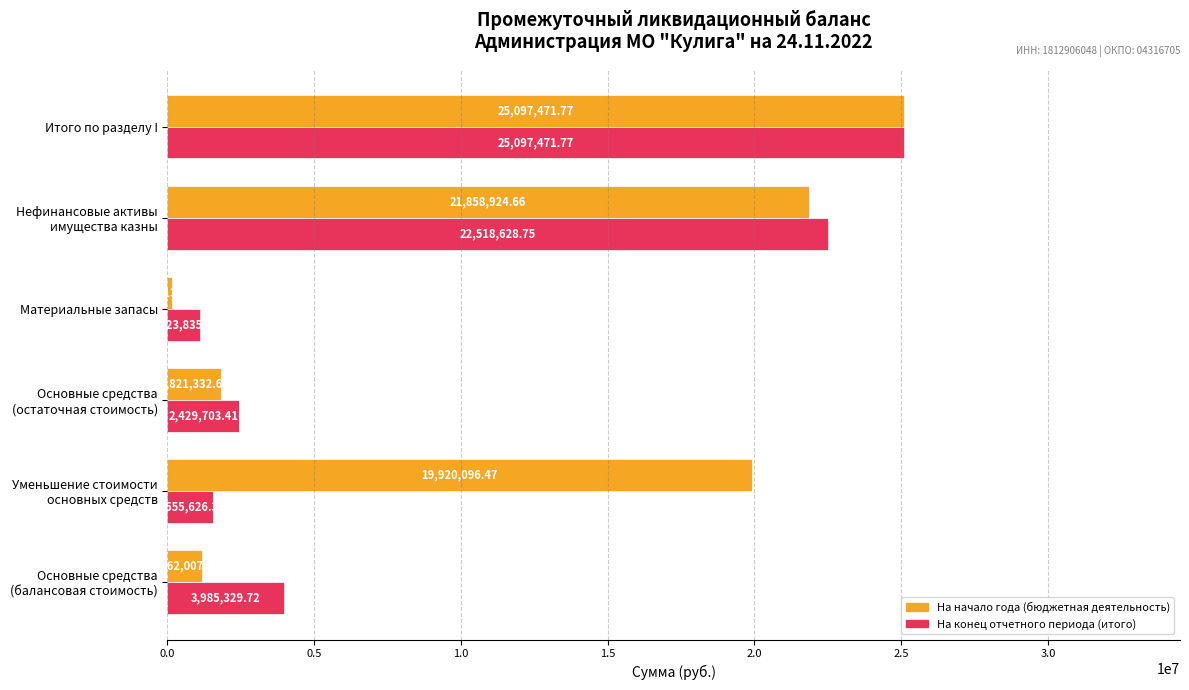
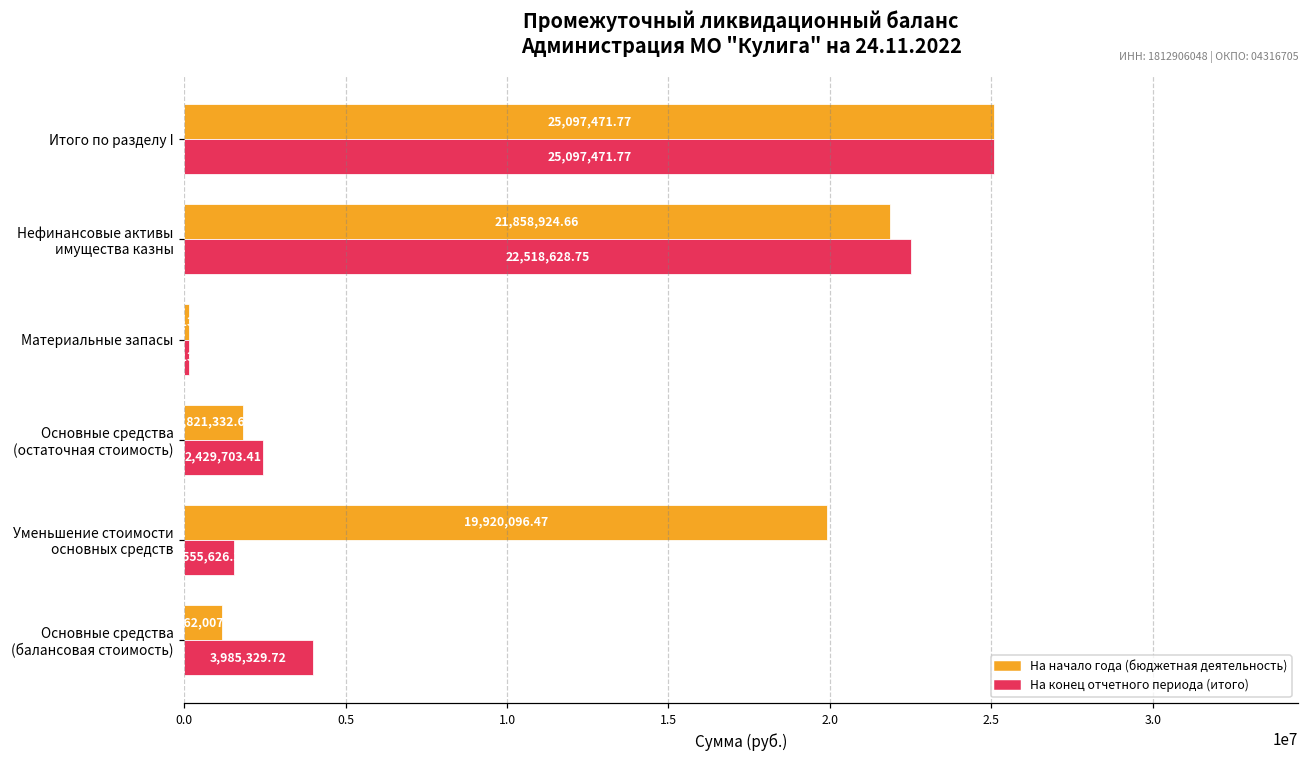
  {
    "На начало года (бюджетная деятельность)": {
      "Итого по разделу I": "25,097,471.77",
      "Нефинансовые активы имущества казны": "21,858,924.66",
      "Основные средства (остаточная стоимость)": "1,821,332.69",
      "Уменьшение стоимости основных средств": "19,920,096.47"
    },
    "На конец отчетного периода (итого)": {
-     "Материальные запасы": "1100000"
+     "Материальные запасы": "100000"
    }
  }
